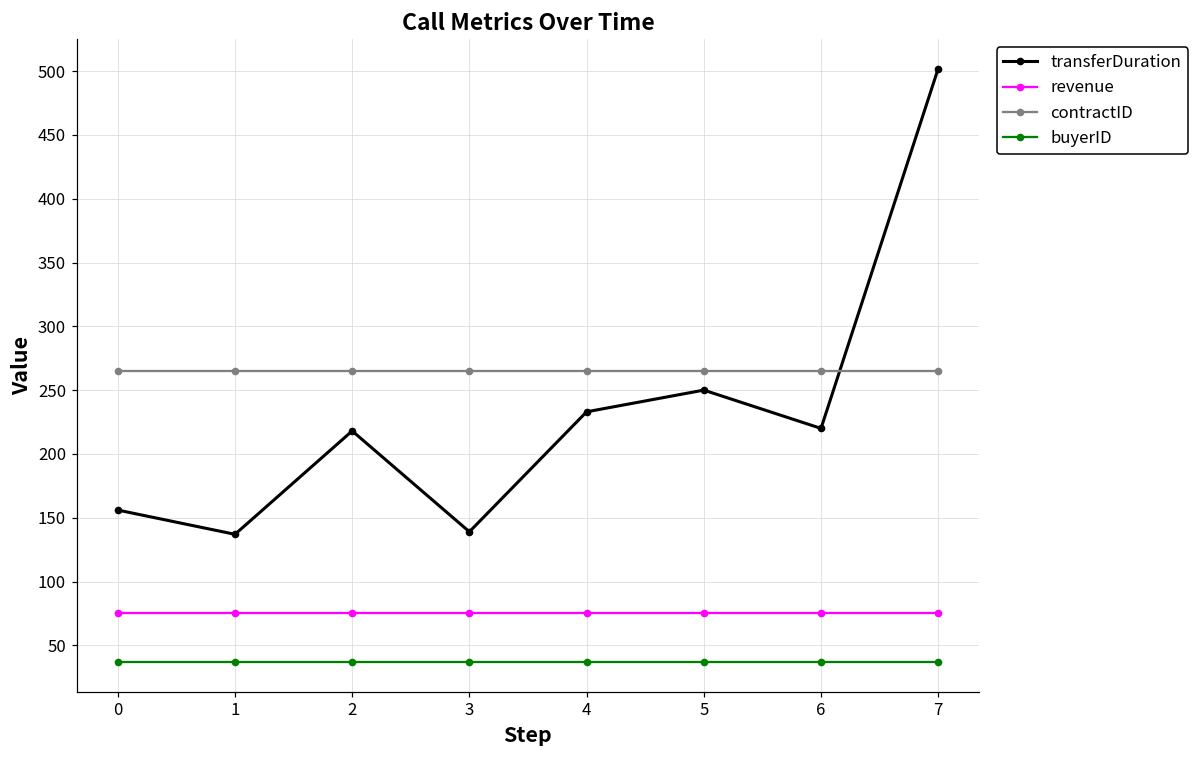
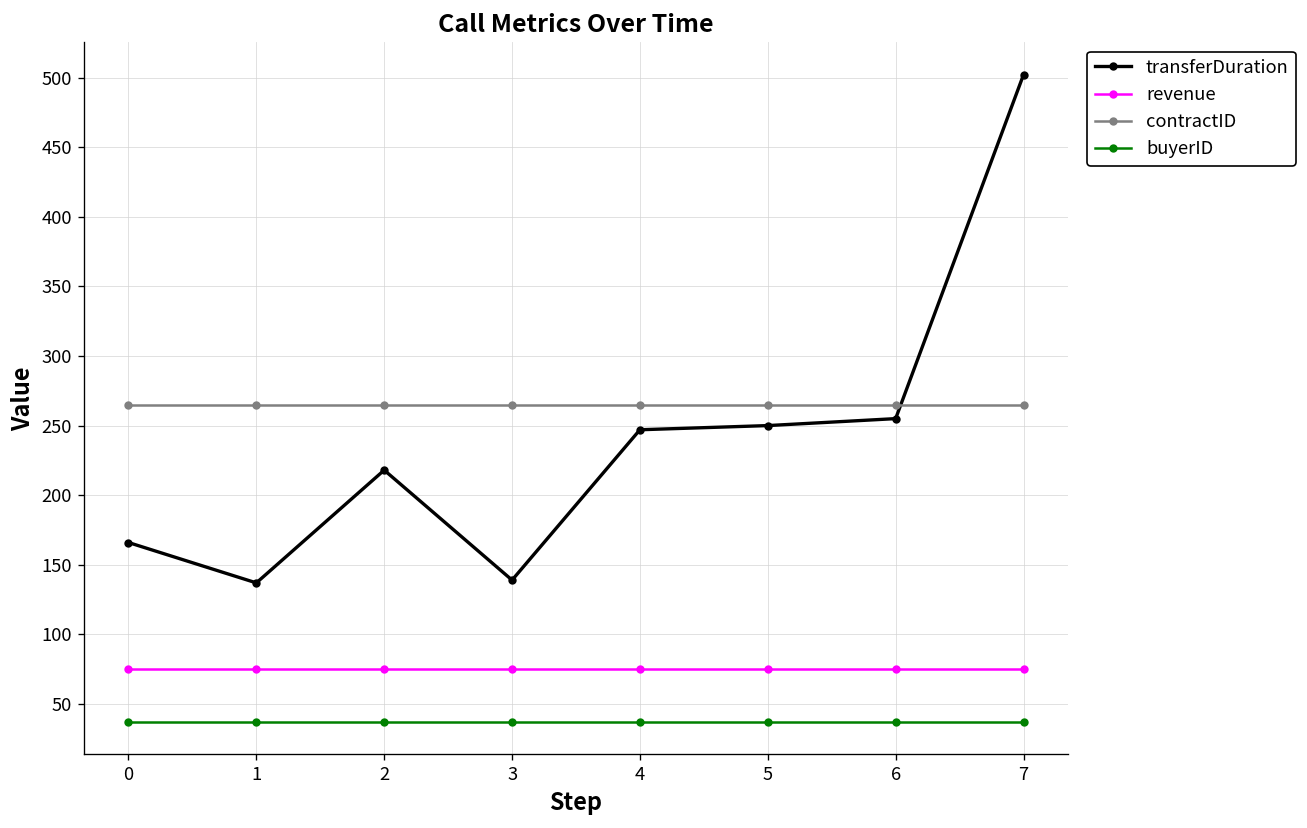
  {
    "transferDuration": {
-     "0": 156,
+     "0": 166,
      "1": 137,
      "2": 218,
      "3": 139,
-     "4": 233,
+     "4": 247,
      "5": 250,
-     "6": 220,
+     "6": 255,
      "7": 502
    },
    "revenue": {
      "0": 76,
      "1": 76,
      "2": 76,
      "3": 76,
      "4": 76,
      "5": 76,
      "6": 76,
      "7": 76
    },
    "contractID": {
      "0": 265,
      "1": 265,
      "2": 265,
      "3": 265,
      "4": 265,
      "5": 265,
      "6": 265,
      "7": 265
    },
    "buyerID": {
      "0": 37,
      "1": 37,
      "2": 37,
      "3": 37,
      "4": 37,
      "5": 37,
      "6": 37,
      "7": 37
    }
  }
